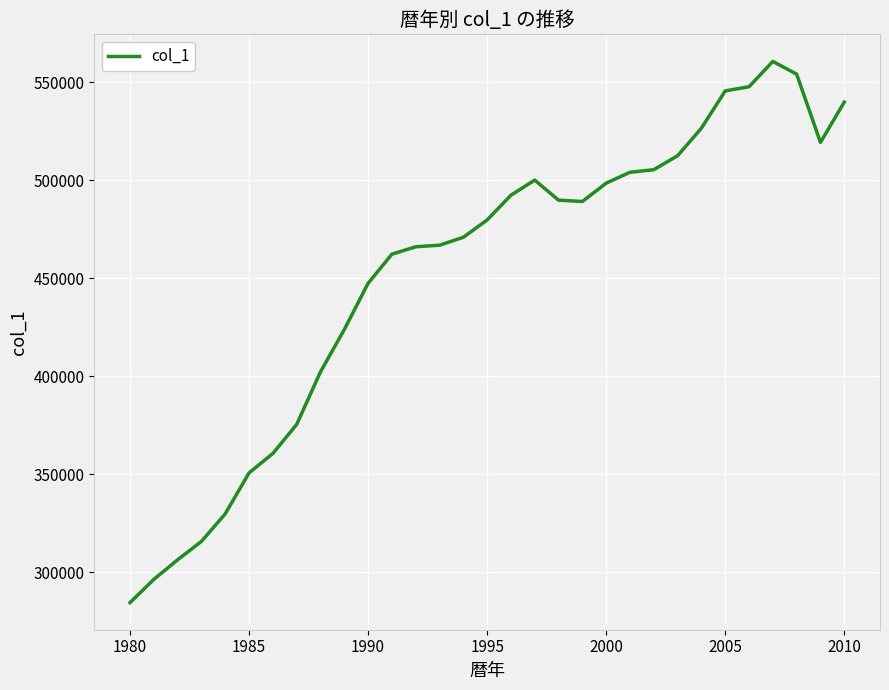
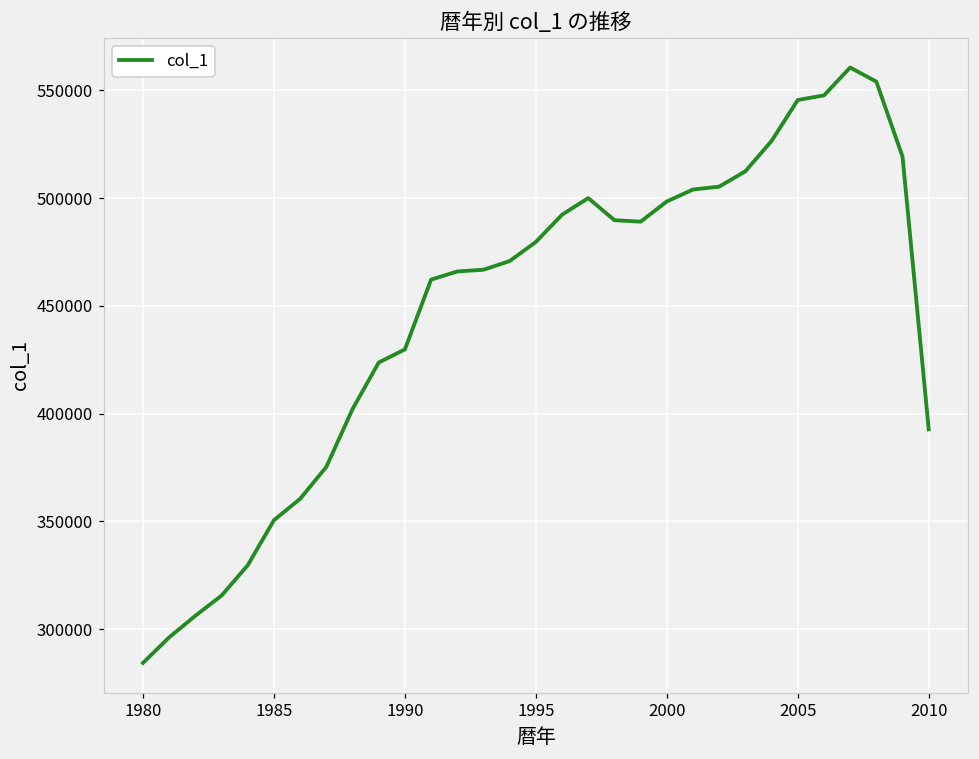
  {
    "1980": 284000,
    "1985": 351000,
-   "1990": 447000,
+   "1990": 430000,
    "1995": 480000,
    "2000": 499000,
    "2005": 546000,
-   "2010": 540000
+   "2010": 393000
  }
